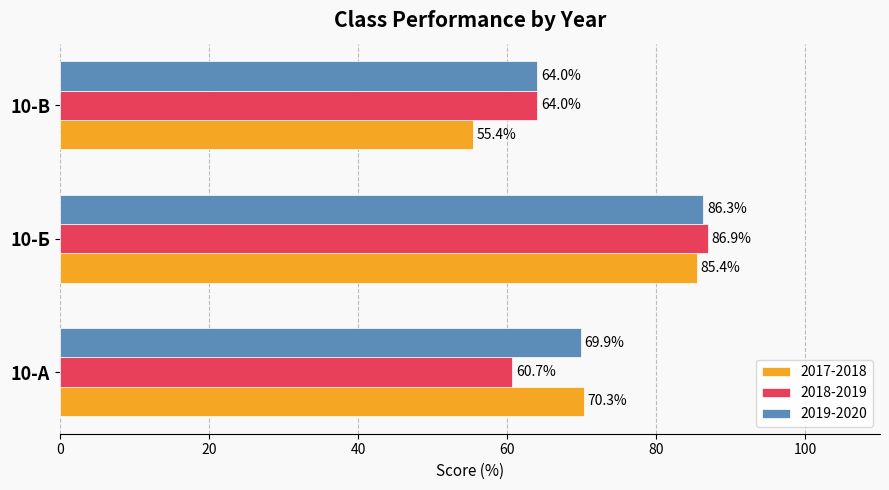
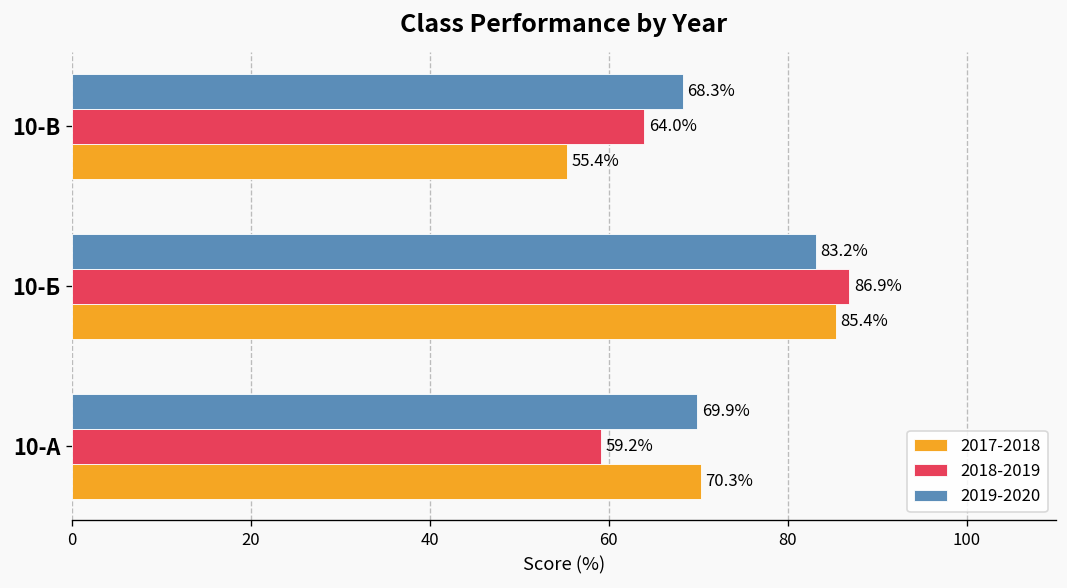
  {
    "2017-2018": {
      "10-В": "55.4%",
      "10-Б": "85.4%",
      "10-А": "70.3%"
    },
    "2018-2019": {
      "10-В": "64.0%",
      "10-Б": "86.9%",
-     "10-А": "60.7%"
+     "10-А": "59.2%"
    },
    "2019-2020": {
-     "10-В": "64.0%",
-     "10-Б": "86.3%",
+     "10-В": "68.3%",
+     "10-Б": "83.2%",
      "10-А": "69.9%"
    }
  }
